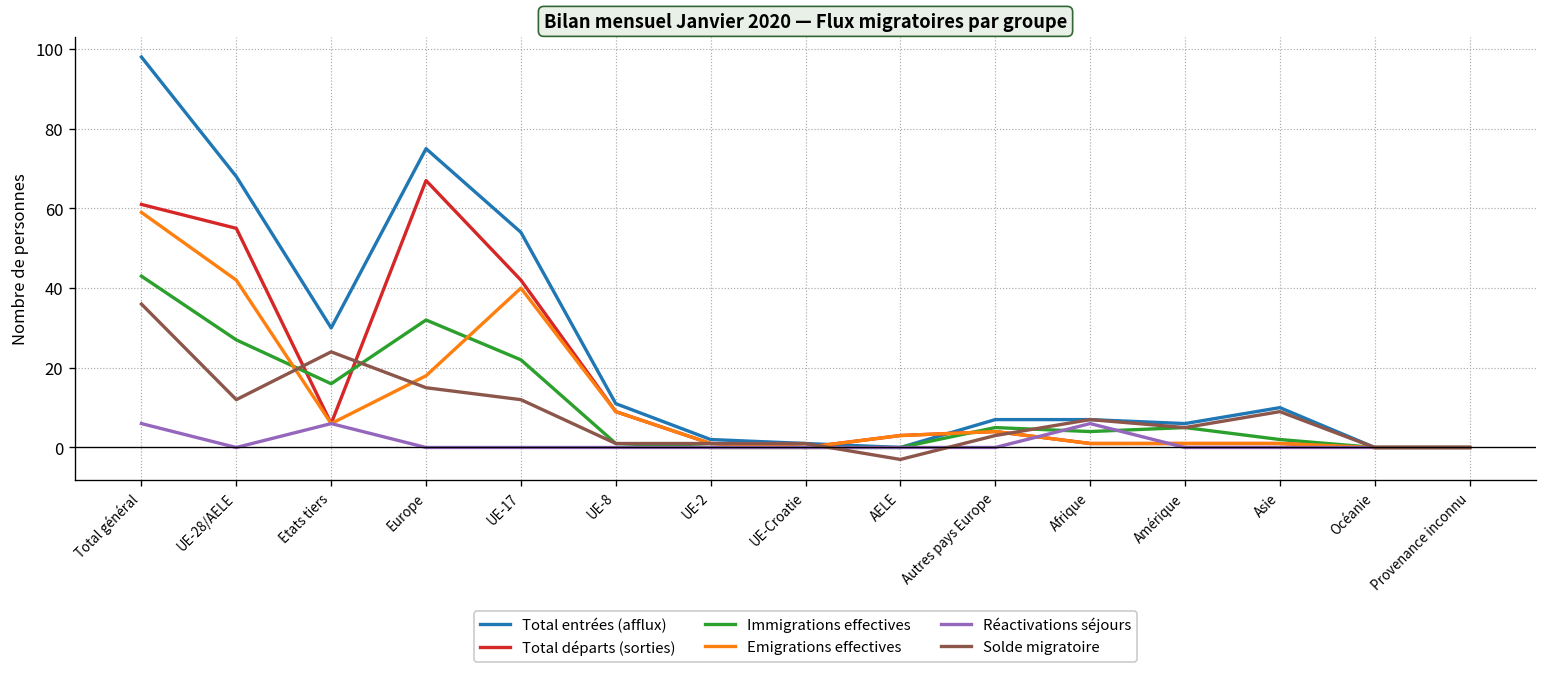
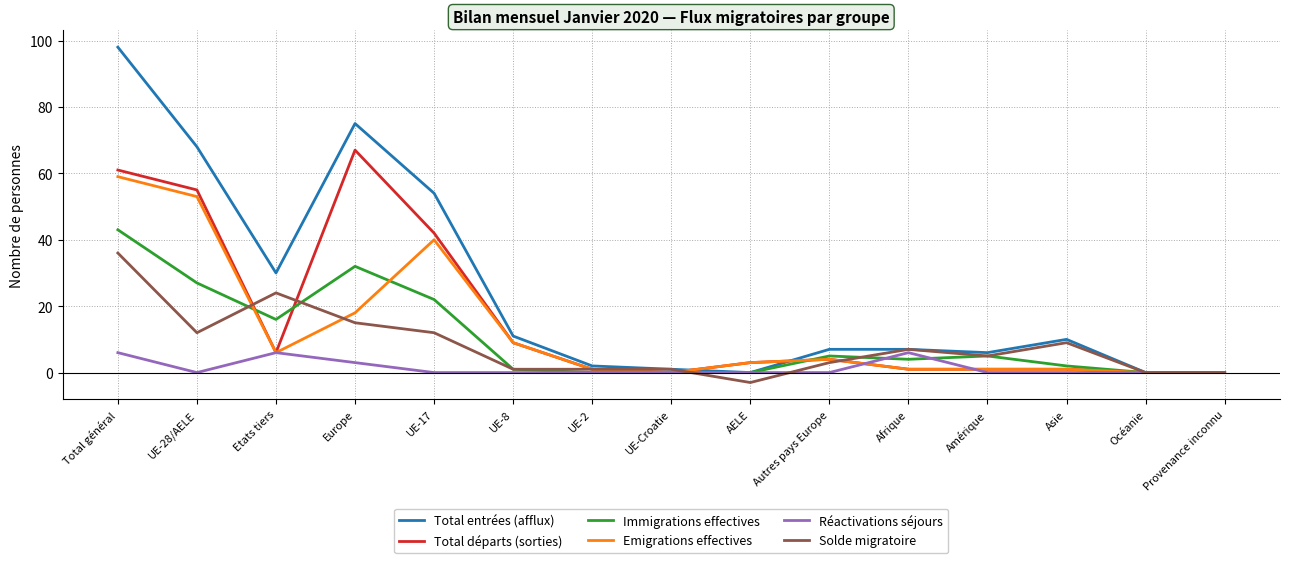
  {
    "Total entrées (afflux)": {
      "Total général": 98,
      "UE-28/AELE": 68,
      "Etats tiers": 30,
      "Europe": 75,
      "UE-17": 54,
      "UE-8": 11,
      "UE-2": 2,
      "Autres pays Europe": 7,
      "Amérique": 6,
      "Asie": 10
    },
    "Total départs (sorties)": {
      "Total général": 61,
      "UE-28/AELE": 55,
      "Europe": 67,
      "UE-17": 42
    },
    "Immigrations effectives": {
      "Total général": 43,
      "UE-28/AELE": 27,
      "Etats tiers": 16,
      "Europe": 32,
      "UE-17": 22,
      "Autres pays Europe": 5,
      "Afrique": 4,
      "Asie": 2
    },
    "Emigrations effectives": {
      "Total général": 59,
-     "UE-28/AELE": 42,
+     "UE-28/AELE": 53,
      "Europe": 18,
      "UE-17": 40
    },
    "Réactivations séjours": {
      "Total général": 6,
      "UE-28/AELE": 0,
-     "Europe": 0,
+     "Europe": 3,
      "UE-17": 0,
      "UE-8": 0,
      "Autres pays Europe": 0,
      "Afrique": 6,
      "Amérique": 0,
      "Asie": 0
    },
    "Solde migratoire": {
      "Total général": 36,
      "UE-28/AELE": 12,
      "Etats tiers": 24,
      "Europe": 15,
      "UE-17": 12,
      "AELE": -3,
      "Autres pays Europe": 3,
      "Asie": 9
    }
  }
